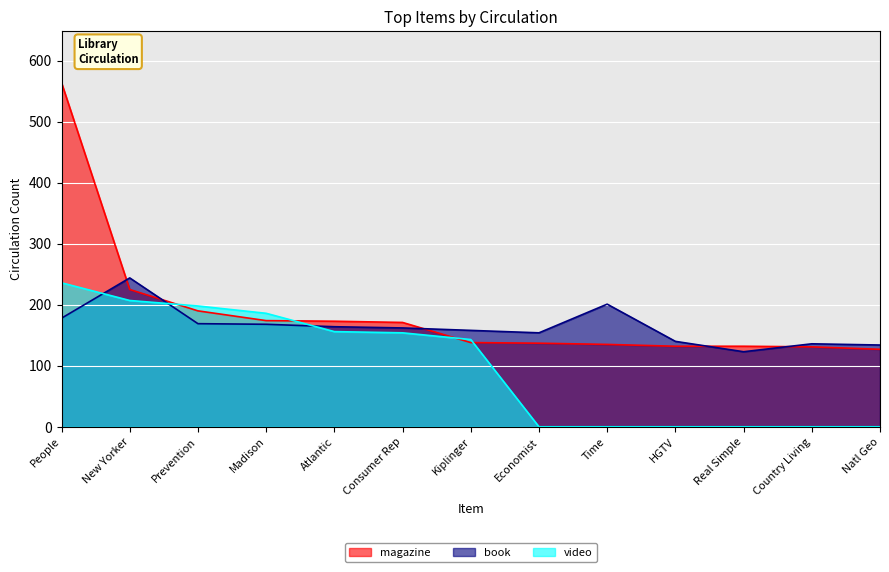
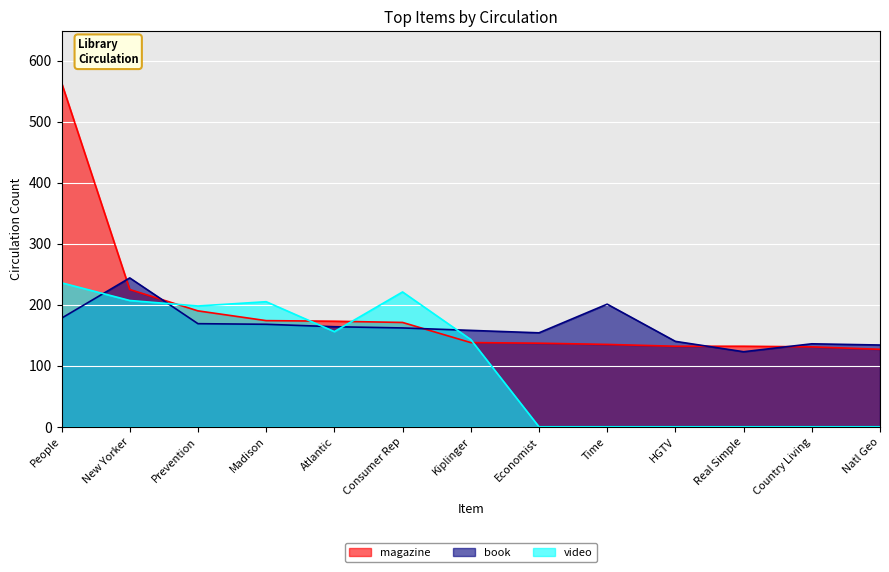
  {
    "magazine": {
      "People": 560,
      "New Yorker": 230,
      "Prevention": 190,
      "Madison": 170,
      "Atlantic": 170,
      "Consumer Rep": 170,
      "Kiplinger": 140,
      "Economist": 140,
      "Time": 140,
      "HGTV": 130,
      "Real Simple": 130,
      "Country Living": 130,
      "Natl Geo": 130
    },
    "book": {
      "People": 180,
      "New Yorker": 240,
      "Prevention": 170,
      "Madison": 170,
      "Atlantic": 160,
      "Consumer Rep": 160,
      "Kiplinger": 160,
      "Economist": 150,
      "Time": 200,
      "HGTV": 140,
      "Real Simple": 120,
      "Country Living": 140,
      "Natl Geo": 130
    },
    "video": {
      "People": 240,
      "New Yorker": 210,
      "Prevention": 200,
-     "Madison": 190,
+     "Madison": 210,
      "Atlantic": 160,
-     "Consumer Rep": 150,
+     "Consumer Rep": 220,
      "Kiplinger": 140,
      "Economist": 0,
      "Time": 0,
      "HGTV": 0,
      "Real Simple": 0,
      "Country Living": 0,
      "Natl Geo": 0
    }
  }
